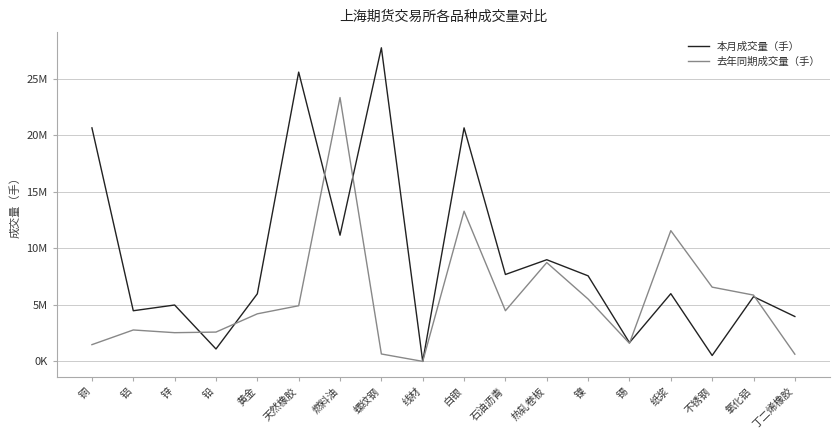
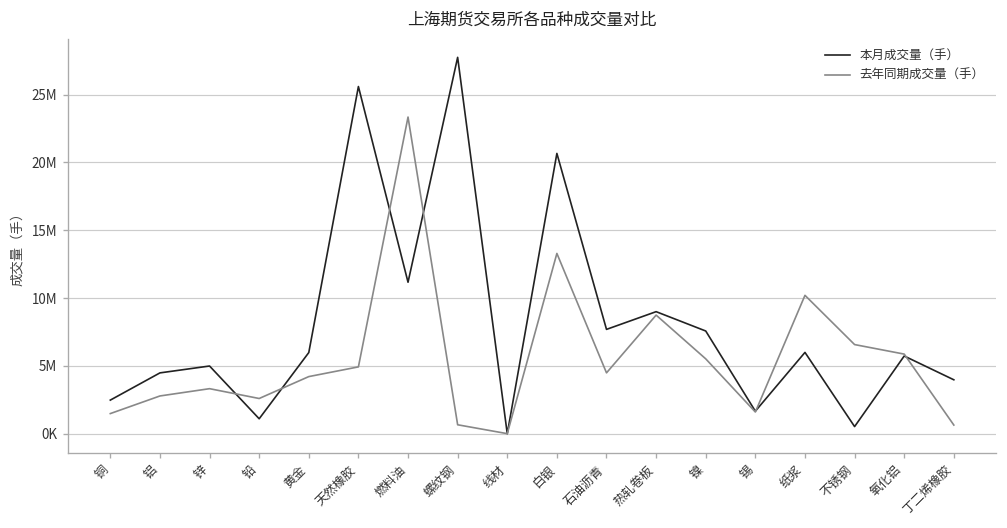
  {
    "本月成交量（手）": {
-     "铜": 20700000,
+     "铜": 2500000,
      "铝": 4500000,
      "锌": 5000000,
      "铅": 1100000,
      "黄金": 6000000,
      "天然橡胶": 25600000,
      "燃料油": 11200000,
      "螺纹钢": 27700000,
      "白银": 20700000,
      "石油沥青": 7700000,
      "热轧卷板": 9000000,
      "镍": 7600000,
      "纸浆": 6000000,
      "不锈钢": 500000,
      "丁二烯橡胶": 4000000
    },
    "去年同期成交量（手）": {
      "铜": 1500000,
      "铝": 2800000,
-     "锌": 2500000,
+     "锌": 3300000,
      "铅": 2600000,
      "黄金": 4200000,
      "天然橡胶": 4900000,
      "燃料油": 23300000,
      "螺纹钢": 700000,
      "白银": 13300000,
      "石油沥青": 4500000,
      "热轧卷板": 8700000,
      "镍": 5500000,
-     "纸浆": 11600000,
+     "纸浆": 10200000,
      "不锈钢": 6600000,
      "丁二烯橡胶": 600000
    }
  }
